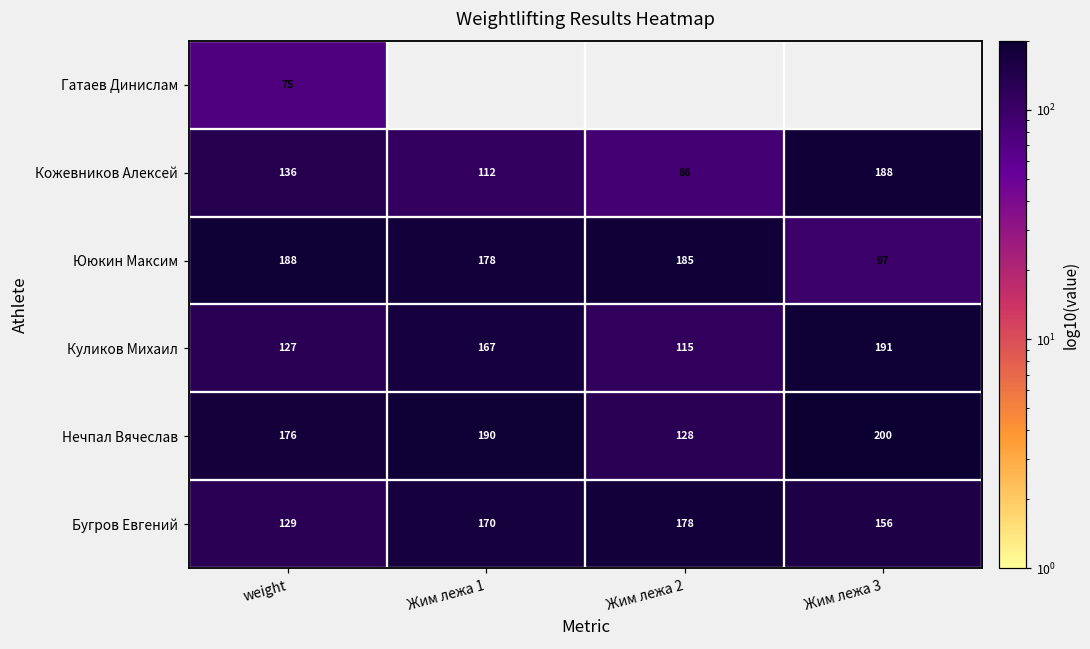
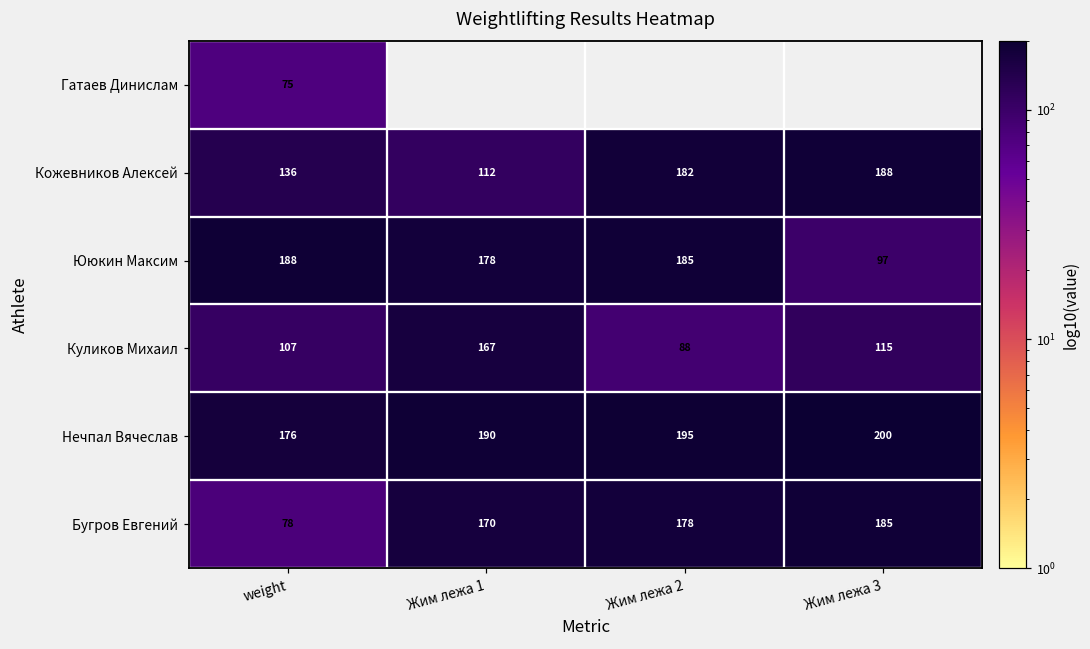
  {
    "Гатаев Динислам": {
      "weight": 75
    },
    "Кожевников Алексей": {
      "weight": 136,
      "Жим лежа 1": 112,
-     "Жим лежа 2": 86,
+     "Жим лежа 2": 182,
      "Жим лежа 3": 188
    },
    "Ююкин Максим": {
      "weight": 188,
      "Жим лежа 1": 178,
      "Жим лежа 2": 185,
      "Жим лежа 3": 97
    },
    "Куликов Михаил": {
-     "weight": 127,
+     "weight": 107,
      "Жим лежа 1": 167,
-     "Жим лежа 2": 115,
-     "Жим лежа 3": 191
+     "Жим лежа 2": 88,
+     "Жим лежа 3": 115
    },
    "Нечпал Вячеслав": {
      "weight": 176,
      "Жим лежа 1": 190,
-     "Жим лежа 2": 128,
+     "Жим лежа 2": 195,
      "Жим лежа 3": 200
    },
    "Бугров Евгений": {
-     "weight": 129,
+     "weight": 78,
      "Жим лежа 1": 170,
      "Жим лежа 2": 178,
-     "Жим лежа 3": 156
+     "Жим лежа 3": 185
    }
  }
